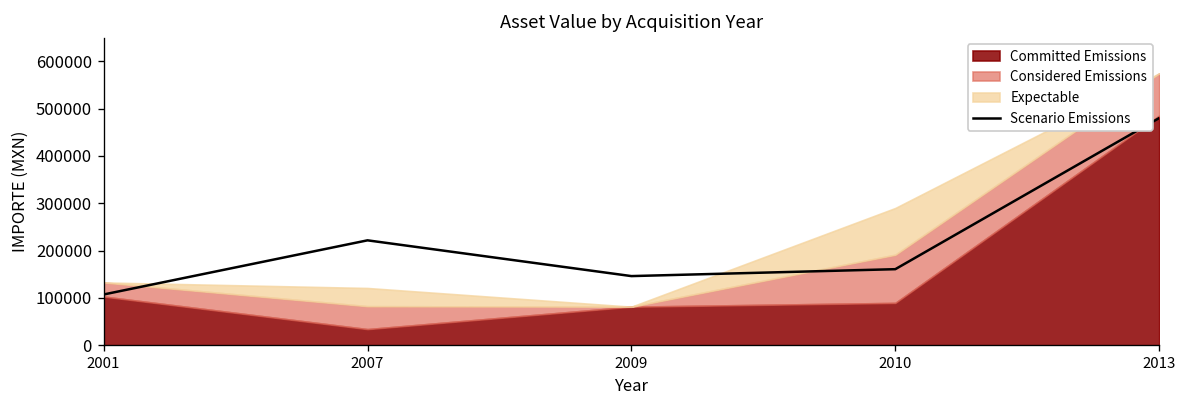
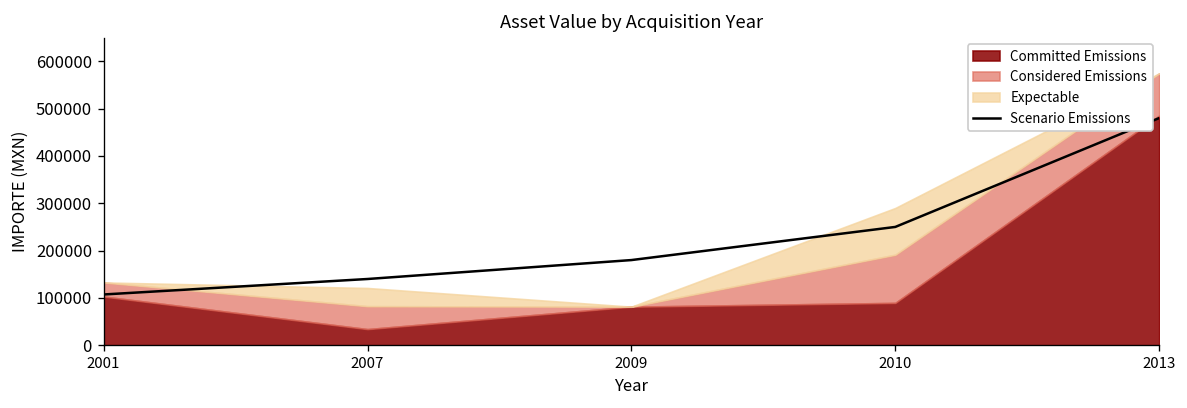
  {
    "Scenario Emissions": {
-     "2007": 220000,
-     "2009": 150000,
-     "2010": 160000
+     "2007": 140000,
+     "2009": 180000,
+     "2010": 250000
    },
    "Committed Emissions": {
      "2007": 30000,
      "2010": 90000
    }
  }
